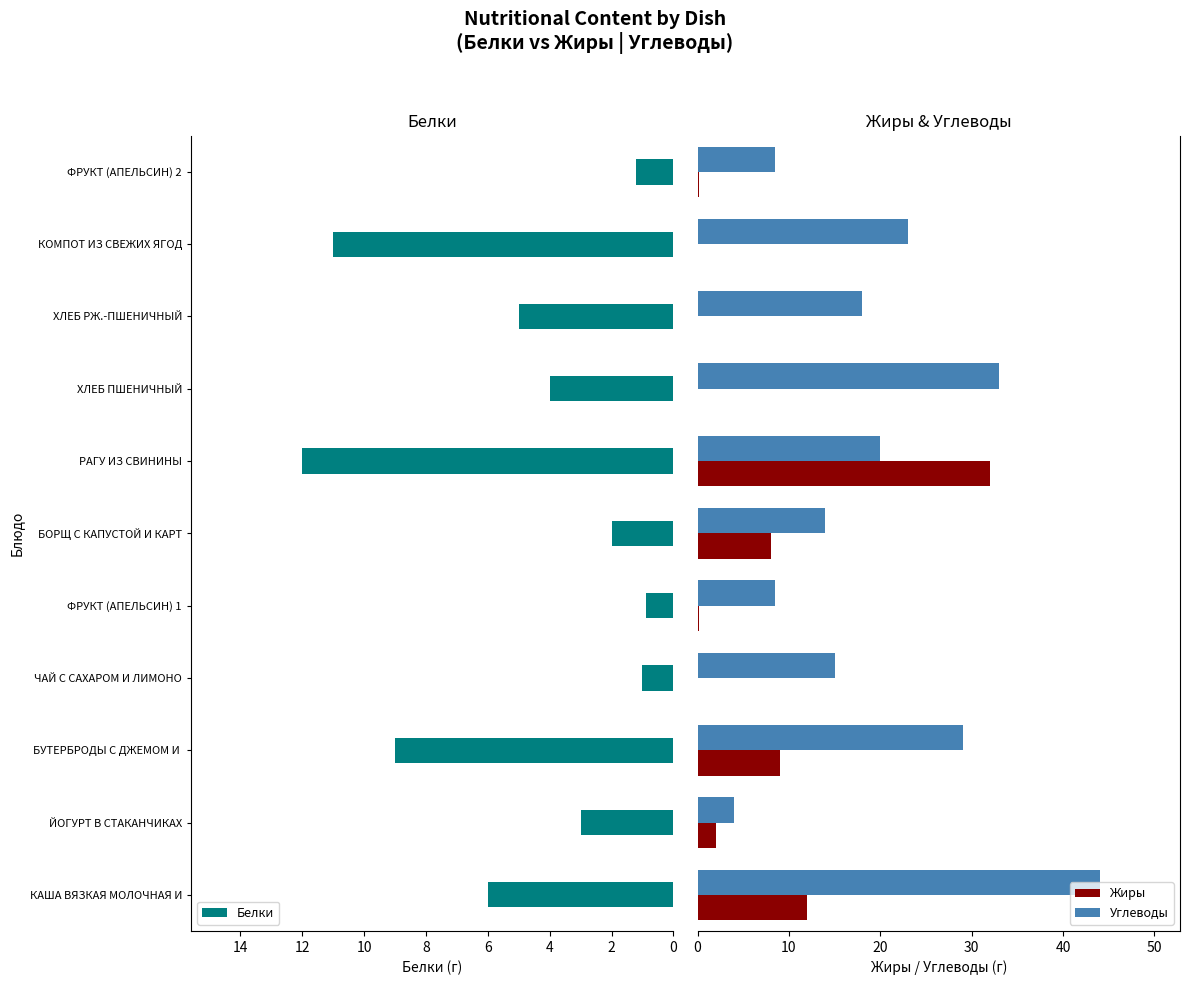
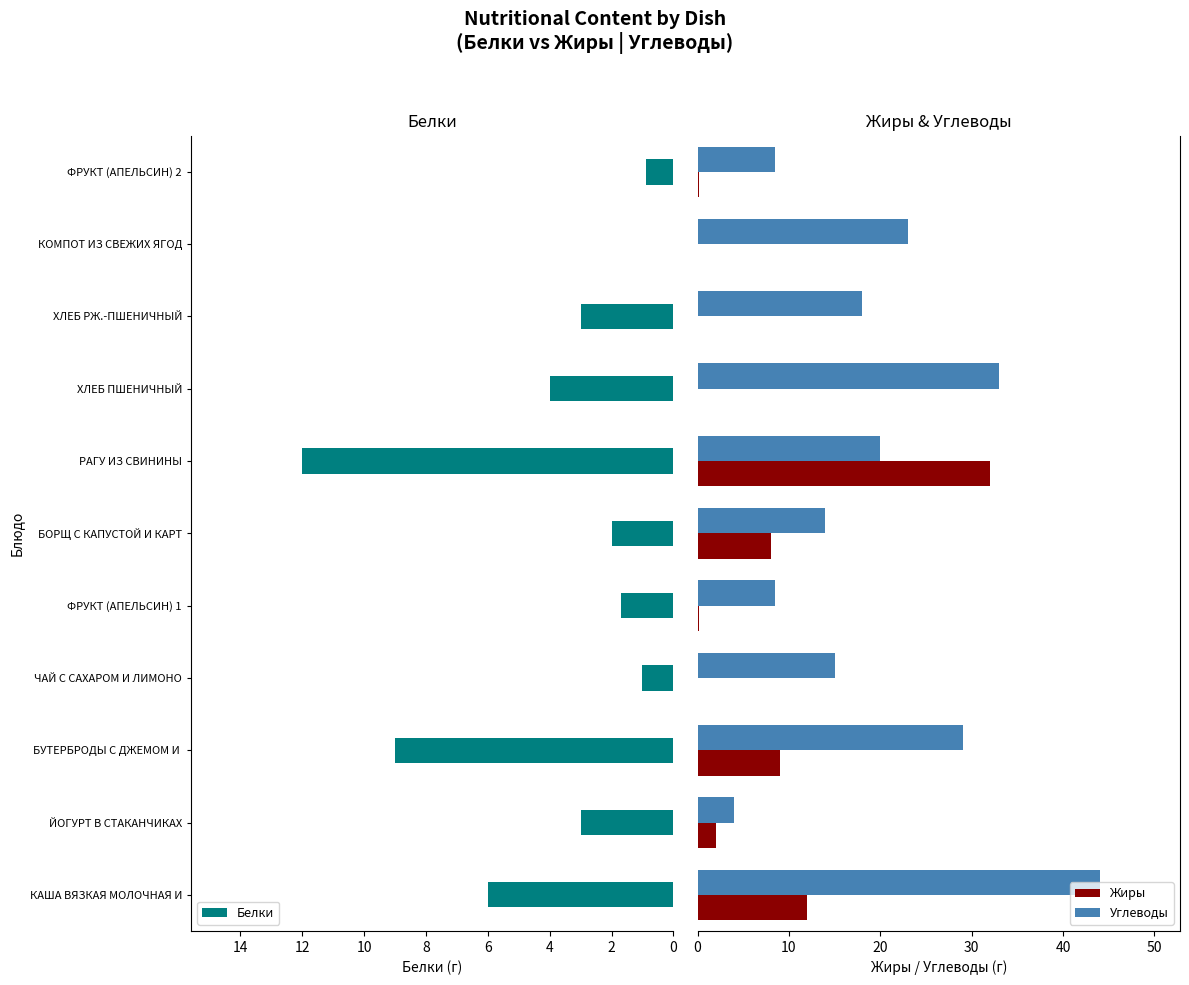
  {
    "Белки": {
-     "ФРУКТ (АПЕЛЬСИН) 2": 1.2,
-     "КОМПОТ ИЗ СВЕЖИХ ЯГОД": 11,
-     "ХЛЕБ РЖ.-ПШЕНИЧНЫЙ": 5,
+     "ФРУКТ (АПЕЛЬСИН) 2": 0.9,
+     "КОМПОТ ИЗ СВЕЖИХ ЯГОД": 0,
+     "ХЛЕБ РЖ.-ПШЕНИЧНЫЙ": 3,
      "ХЛЕБ ПШЕНИЧНЫЙ": 4.0,
      "РАГУ ИЗ СВИНИНЫ": 12.0,
      "БОРЩ С КАПУСТОЙ И КАРТ": 2.0,
-     "ФРУКТ (АПЕЛЬСИН) 1": 0.9,
+     "ФРУКТ (АПЕЛЬСИН) 1": 1.7,
      "ЧАЙ С САХАРОМ И ЛИМОНО": 1.0,
      "БУТЕРБРОДЫ С ДЖЕМОМ И": 9.0,
      "ЙОГУРТ В СТАКАНЧИКАХ": 3.0,
      "КАША ВЯЗКАЯ МОЛОЧНАЯ И": 6.0
    }
  }
